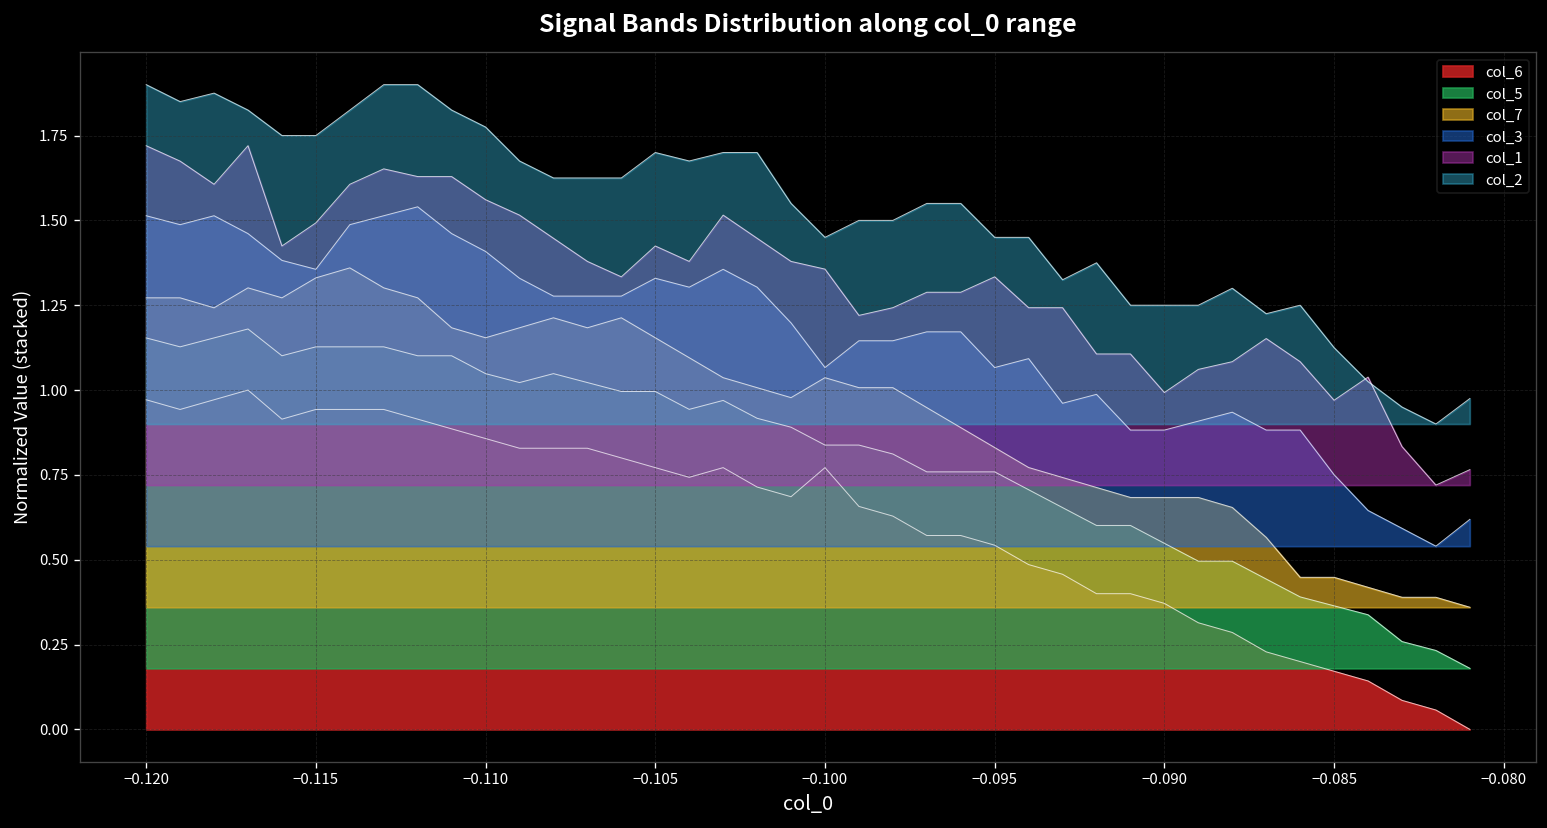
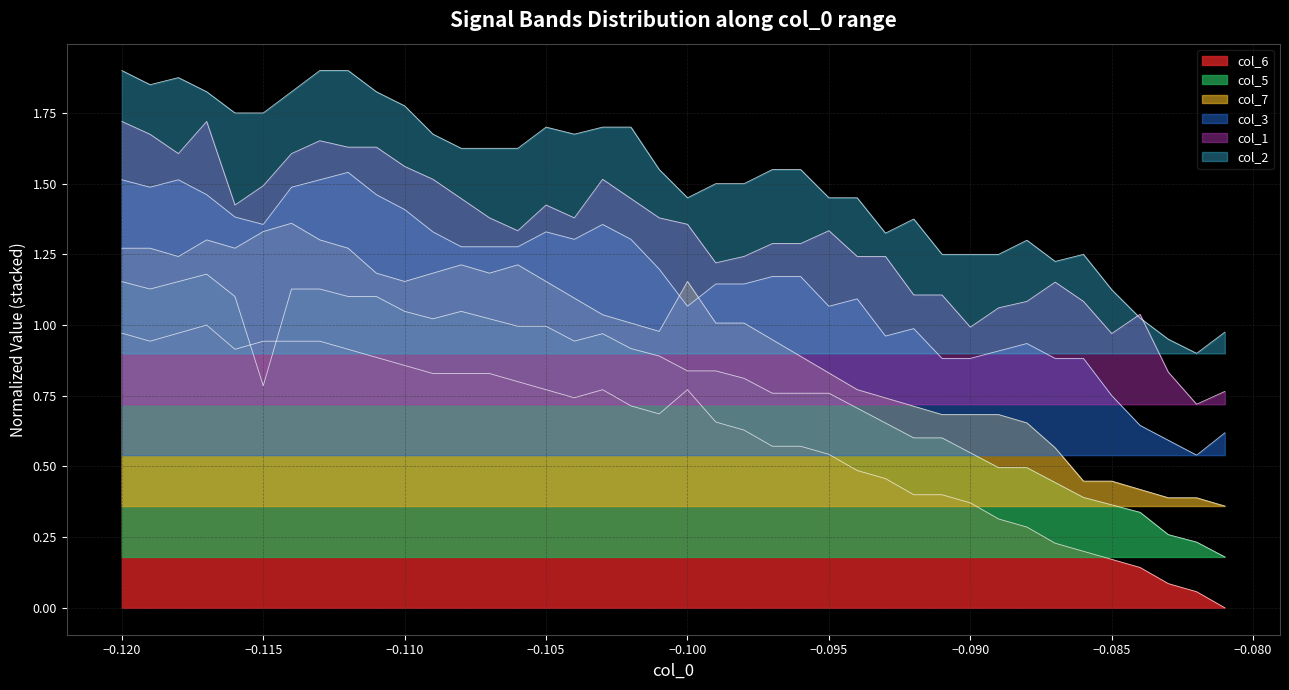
  {
    "col_6": {
      "−0.120": 0.97,
      "−0.115": 0.94,
      "−0.110": 0.86,
      "−0.105": 0.77,
      "−0.100": 0.77,
      "−0.095": 0.54,
      "−0.090": 0.37,
      "−0.085": 0.17
    },
    "col_5": {
      "−0.120": 1.15,
-     "−0.115": 1.13,
+     "−0.115": 0.79,
      "−0.110": 1.05,
      "−0.105": 1.00,
      "−0.100": 0.84,
      "−0.095": 0.76,
      "−0.090": 0.55,
      "−0.085": 0.36
    },
    "col_7": {
      "−0.120": 1.27,
      "−0.115": 1.33,
      "−0.110": 1.15,
      "−0.105": 1.15,
-     "−0.100": 1.04,
+     "−0.100": 1.15,
      "−0.095": 0.83,
      "−0.090": 0.68,
      "−0.085": 0.45
    },
    "col_1": {
      "−0.120": 1.72,
      "−0.115": 1.49,
      "−0.110": 1.56,
      "−0.105": 1.42,
      "−0.100": 1.36,
      "−0.095": 1.33,
      "−0.090": 0.99,
      "−0.085": 0.97
    }
  }
